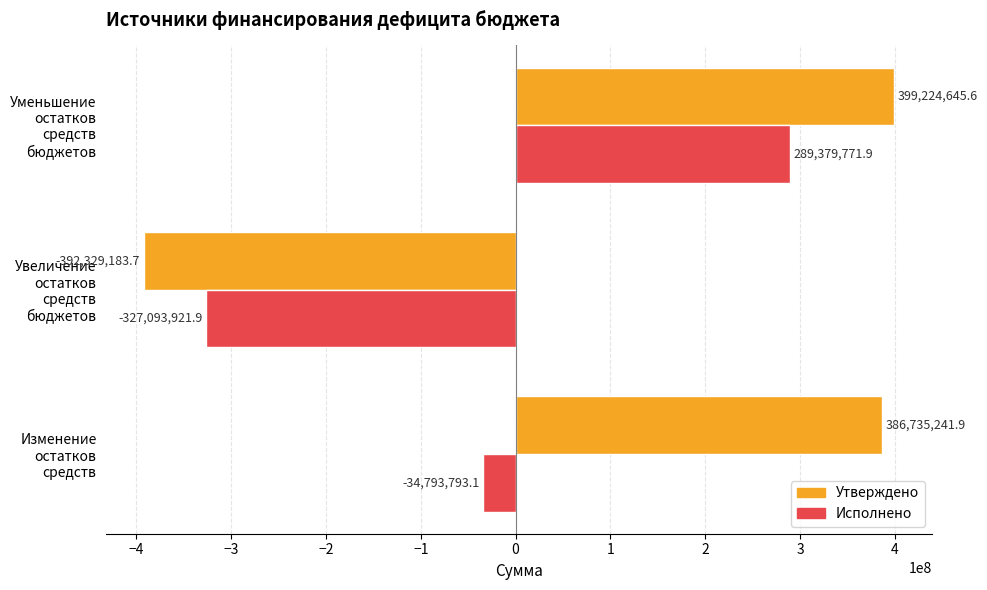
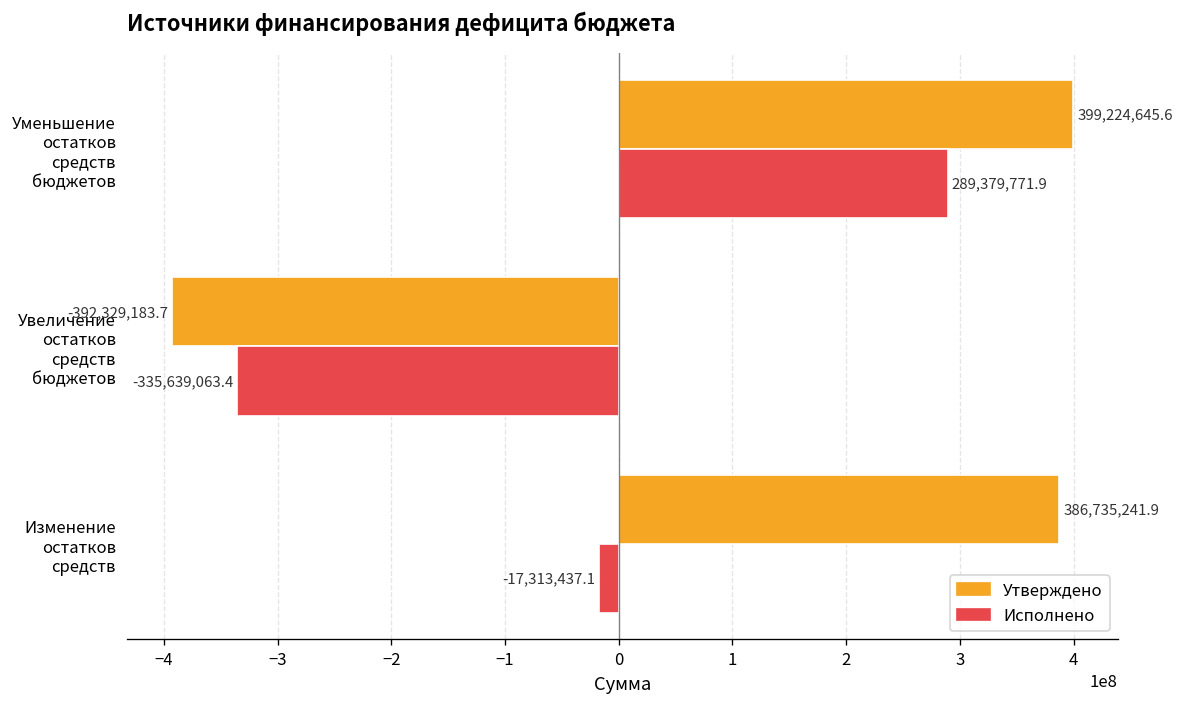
  {
    "Утверждено": {
      "Уменьшение остатков средств бюджетов": "399,224,645.6",
      "Увеличение остатков средств бюджетов": "-392,329,183.7",
      "Изменение остатков средств": "386,735,241.9"
    },
    "Исполнено": {
      "Уменьшение остатков средств бюджетов": "289,379,771.9",
-     "Увеличение остатков средств бюджетов": "-327,093,921.9",
-     "Изменение остатков средств": "-34,793,793.1"
+     "Увеличение остатков средств бюджетов": "-335,639,063.4",
+     "Изменение остатков средств": "-17,313,437.1"
    }
  }
